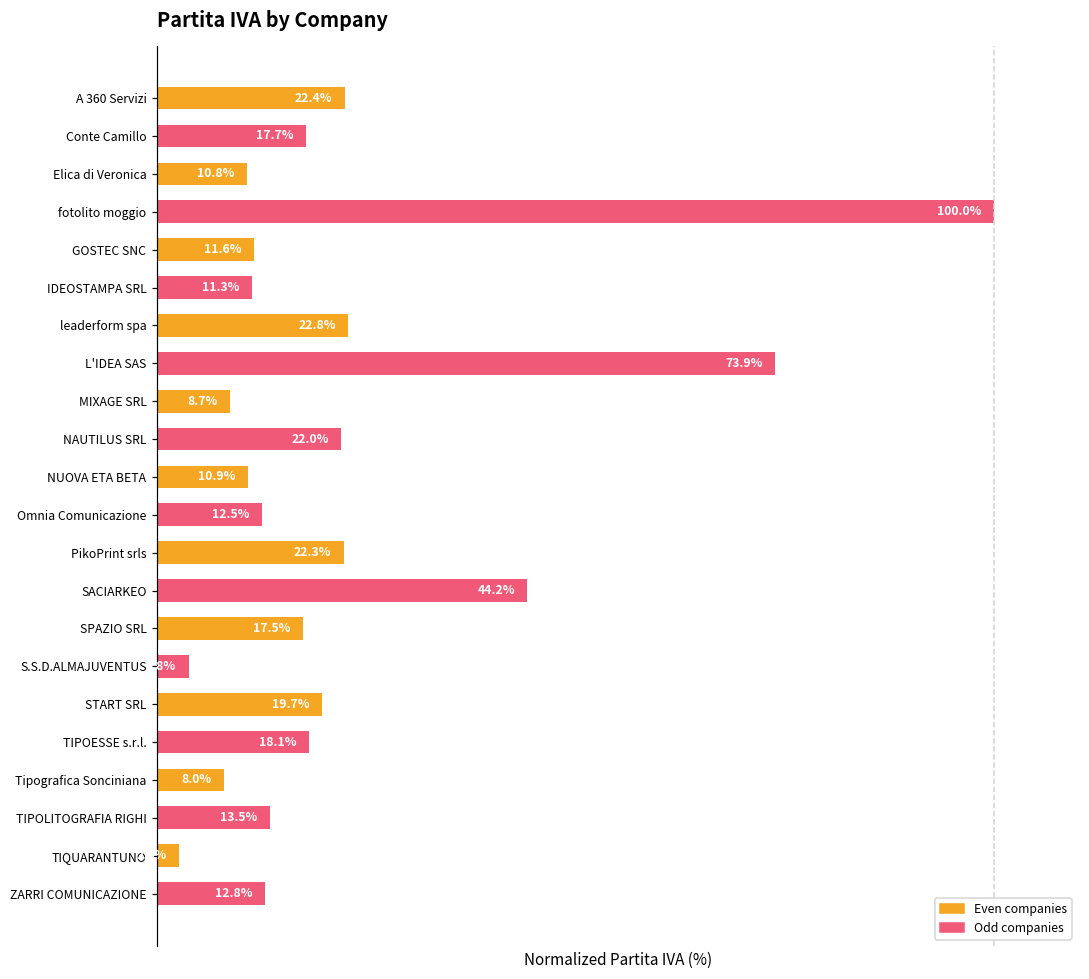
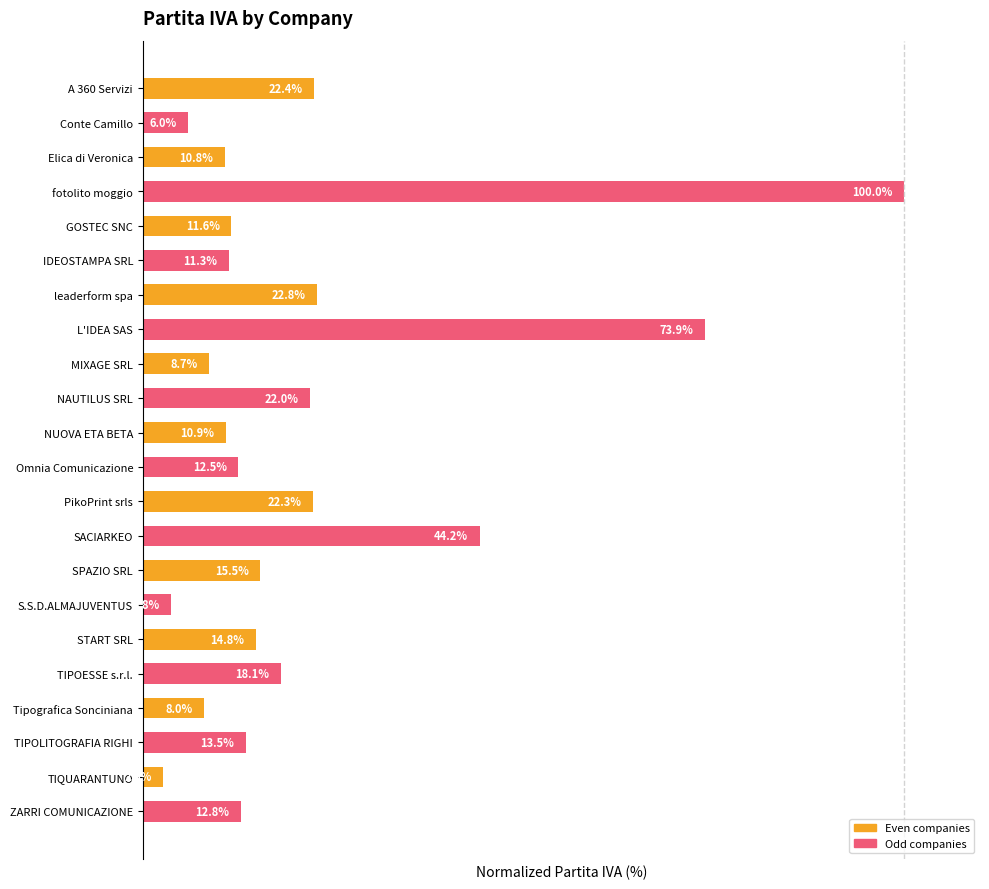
  {
    "A 360 Servizi": "22.4%",
-   "Conte Camillo": "17.7%",
+   "Conte Camillo": "6.0%",
    "Elica di Veronica": "10.8%",
    "fotolito moggio": "100.0%",
    "GOSTEC SNC": "11.6%",
    "IDEOSTAMPA SRL": "11.3%",
    "leaderform spa": "22.8%",
    "L'IDEA SAS": "73.9%",
    "MIXAGE SRL": "8.7%",
    "NAUTILUS SRL": "22.0%",
    "NUOVA ETA BETA": "10.9%",
    "Omnia Comunicazione": "12.5%",
    "PikoPrint srls": "22.3%",
    "SACIARKEO": "44.2%",
-   "SPAZIO SRL": "17.5%",
+   "SPAZIO SRL": "15.5%",
    "S.S.D.ALMAJUVENTUS": "3.8%",
-   "START SRL": "19.7%",
+   "START SRL": "14.8%",
    "TIPOESSE s.r.l.": "18.1%",
    "Tipografica Sonciniana": "8.0%",
    "TIPOLITOGRAFIA RIGHI": "13.5%",
    "ZARRI COMUNICAZIONE": "12.8%"
  }
